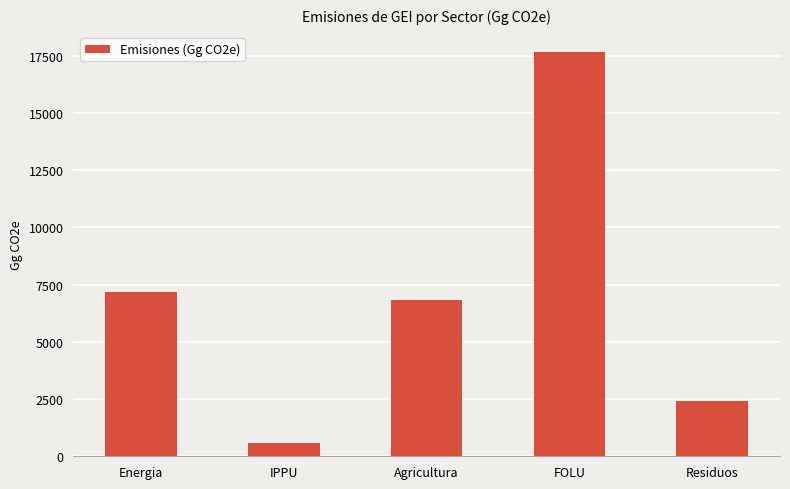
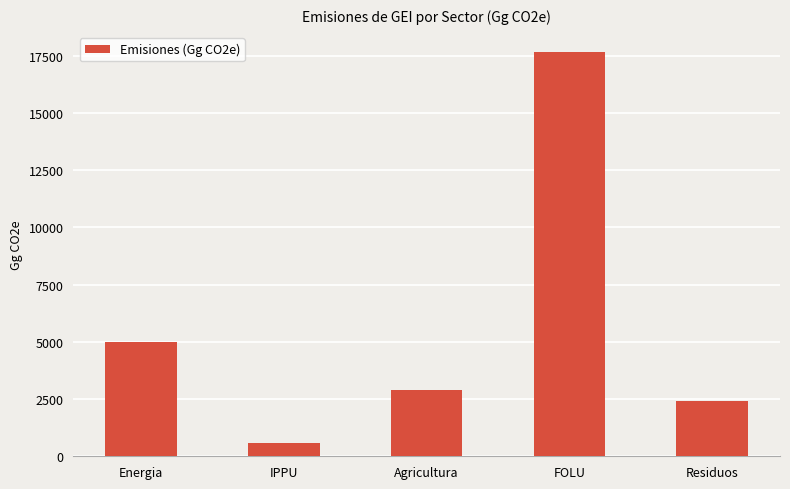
  {
-   "Energia": 7200,
+   "Energia": 5000,
    "IPPU": 600,
-   "Agricultura": 6800,
+   "Agricultura": 2900,
    "FOLU": 17700,
    "Residuos": 2400
  }
